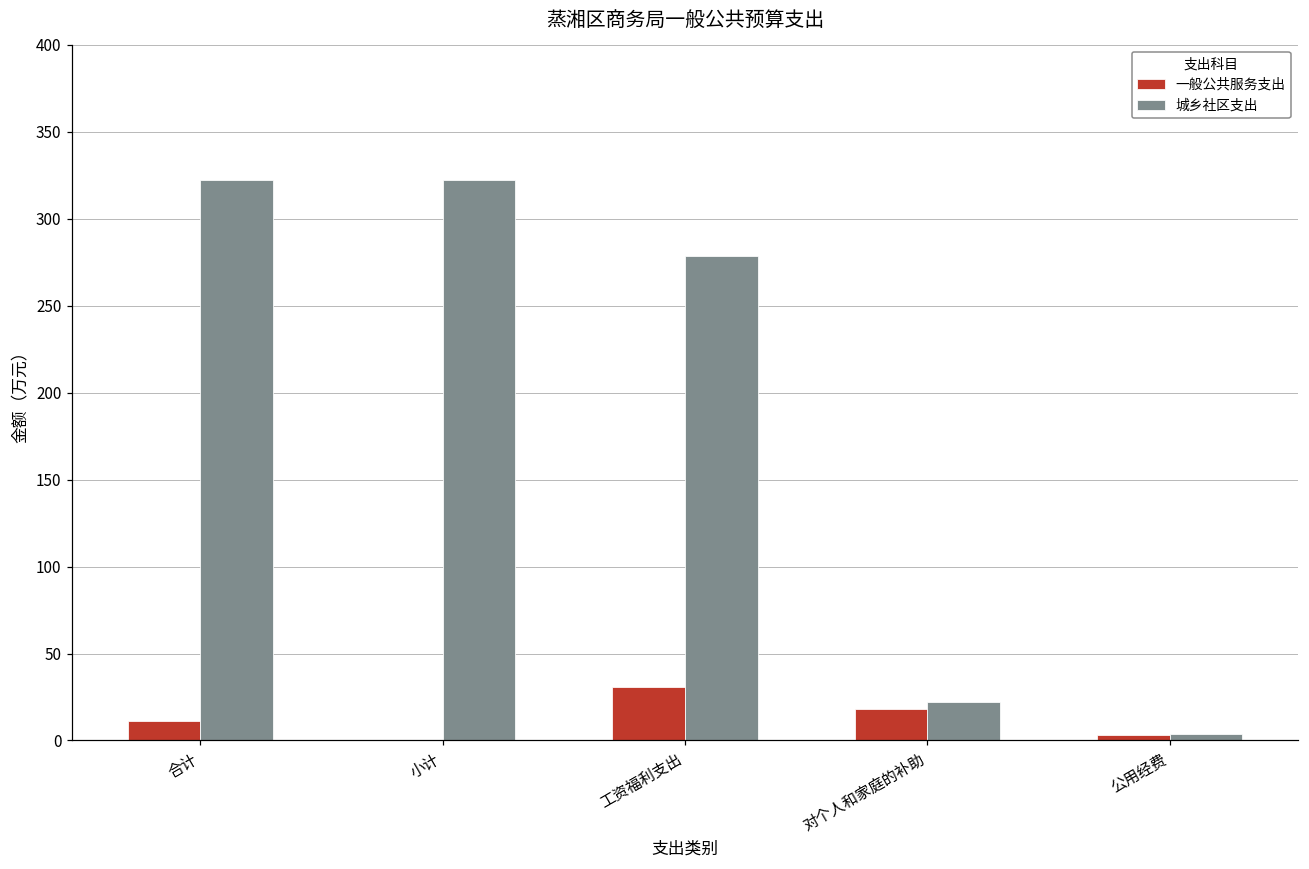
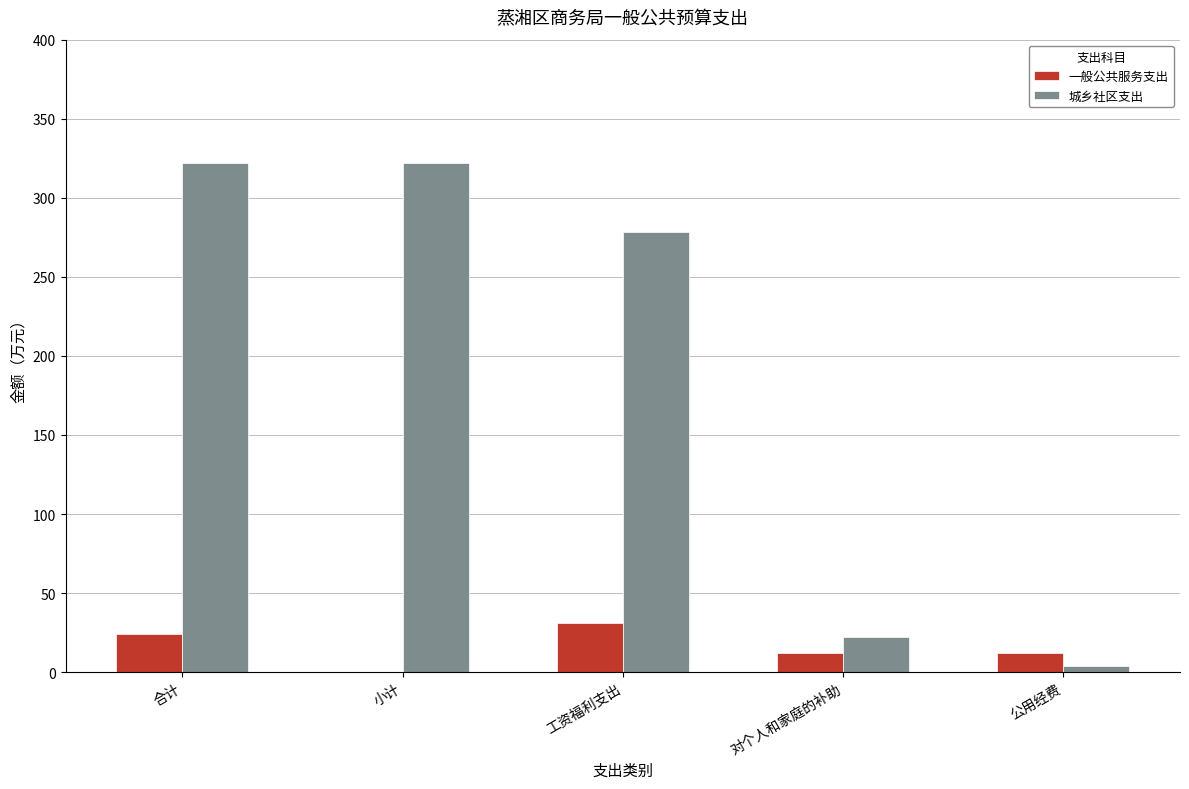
  {
    "一般公共服务支出": {
-     "合计": 11,
+     "合计": 24,
      "小计": 0,
      "工资福利支出": 31,
-     "对个人和家庭的补助": 18,
-     "公用经费": 3
+     "对个人和家庭的补助": 12,
+     "公用经费": 12
    },
    "城乡社区支出": {
      "合计": 322,
      "小计": 322,
      "工资福利支出": 279,
      "对个人和家庭的补助": 22,
      "公用经费": 4
    }
  }
